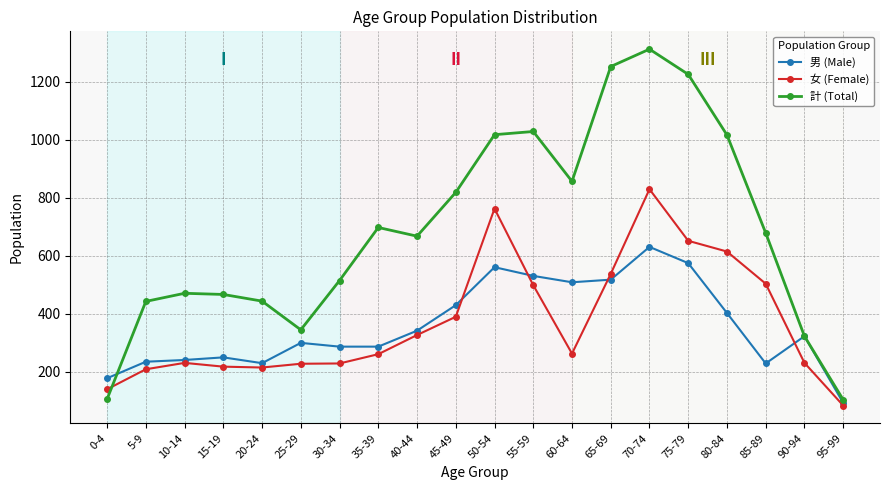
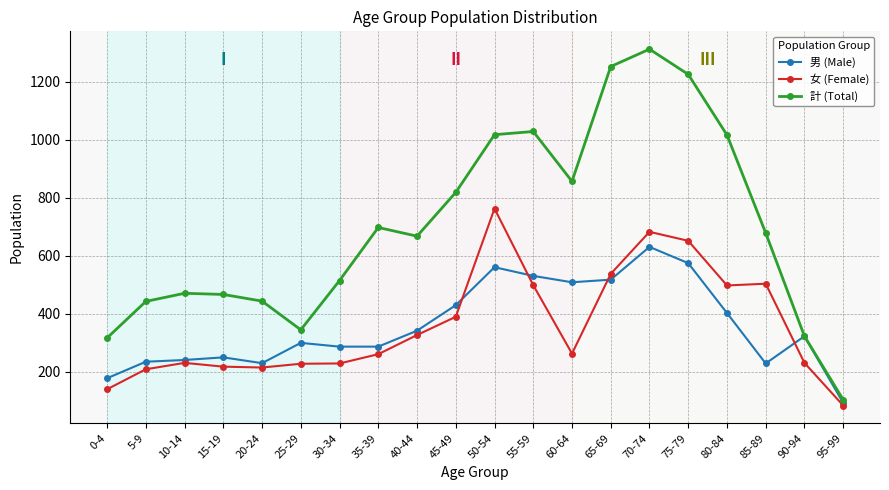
  {
    "男 (Male)": {
      "0-4": 180,
      "5-9": 230,
      "10-14": 240,
      "15-19": 250,
      "20-24": 230,
      "25-29": 300,
      "30-34": 290,
      "35-39": 290,
      "40-44": 340,
      "45-49": 430,
      "50-54": 560,
      "55-59": 530,
      "60-64": 510,
      "65-69": 520,
      "70-74": 630,
      "75-79": 570,
      "80-84": 400,
      "85-89": 230,
      "95-99": 90
    },
    "女 (Female)": {
      "0-4": 140,
      "5-9": 210,
      "10-14": 230,
      "15-19": 220,
      "20-24": 210,
      "25-29": 230,
      "30-34": 230,
      "35-39": 260,
      "40-44": 330,
      "45-49": 390,
      "50-54": 760,
      "55-59": 500,
      "60-64": 260,
      "65-69": 540,
-     "70-74": 830,
+     "70-74": 680,
      "75-79": 650,
-     "80-84": 610,
+     "80-84": 500,
      "85-89": 500,
      "90-94": 230,
      "95-99": 80
    },
    "計 (Total)": {
-     "0-4": 110,
+     "0-4": 320,
      "5-9": 440,
      "10-14": 470,
      "15-19": 470,
      "20-24": 440,
      "25-29": 340,
      "30-34": 510,
      "35-39": 700,
      "40-44": 670,
      "45-49": 820,
      "50-54": 1020,
      "55-59": 1030,
      "60-64": 860,
      "65-69": 1250,
      "70-74": 1310,
      "75-79": 1230,
      "80-84": 1020,
      "85-89": 680,
      "95-99": 100
    }
  }
